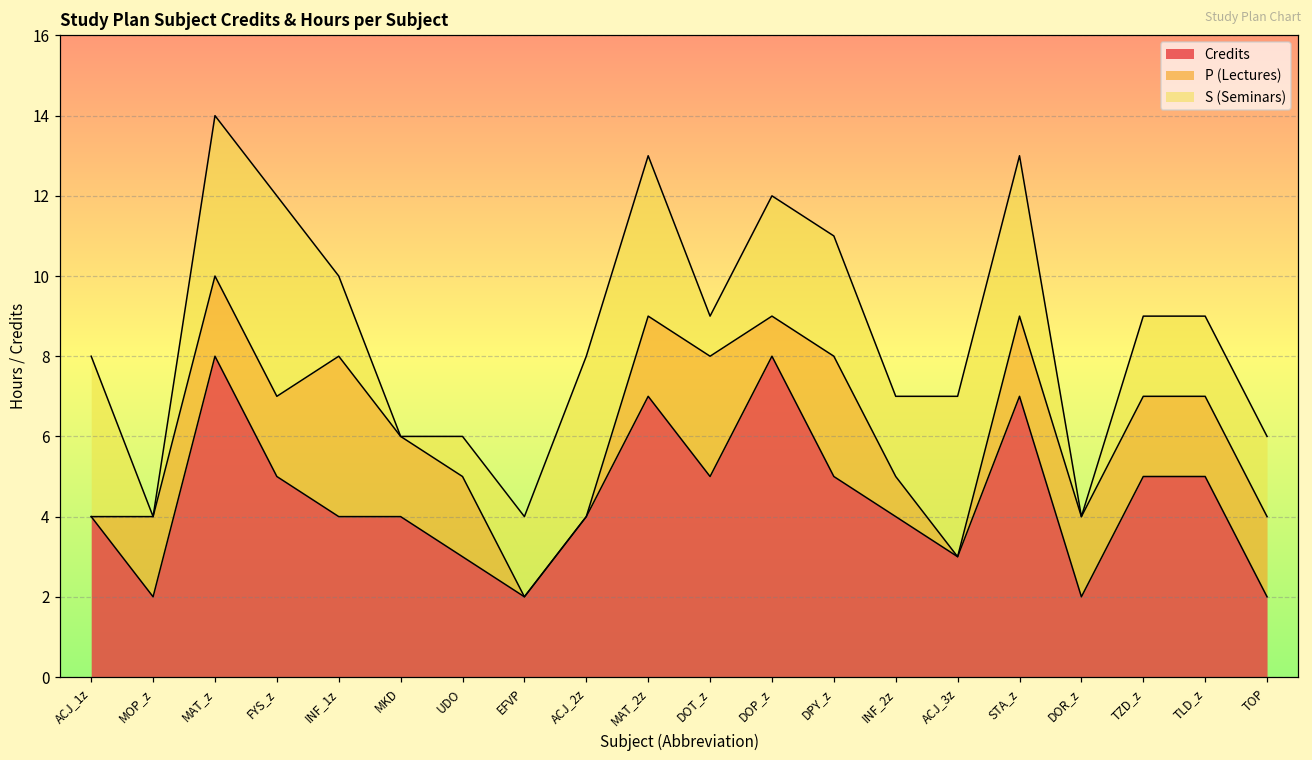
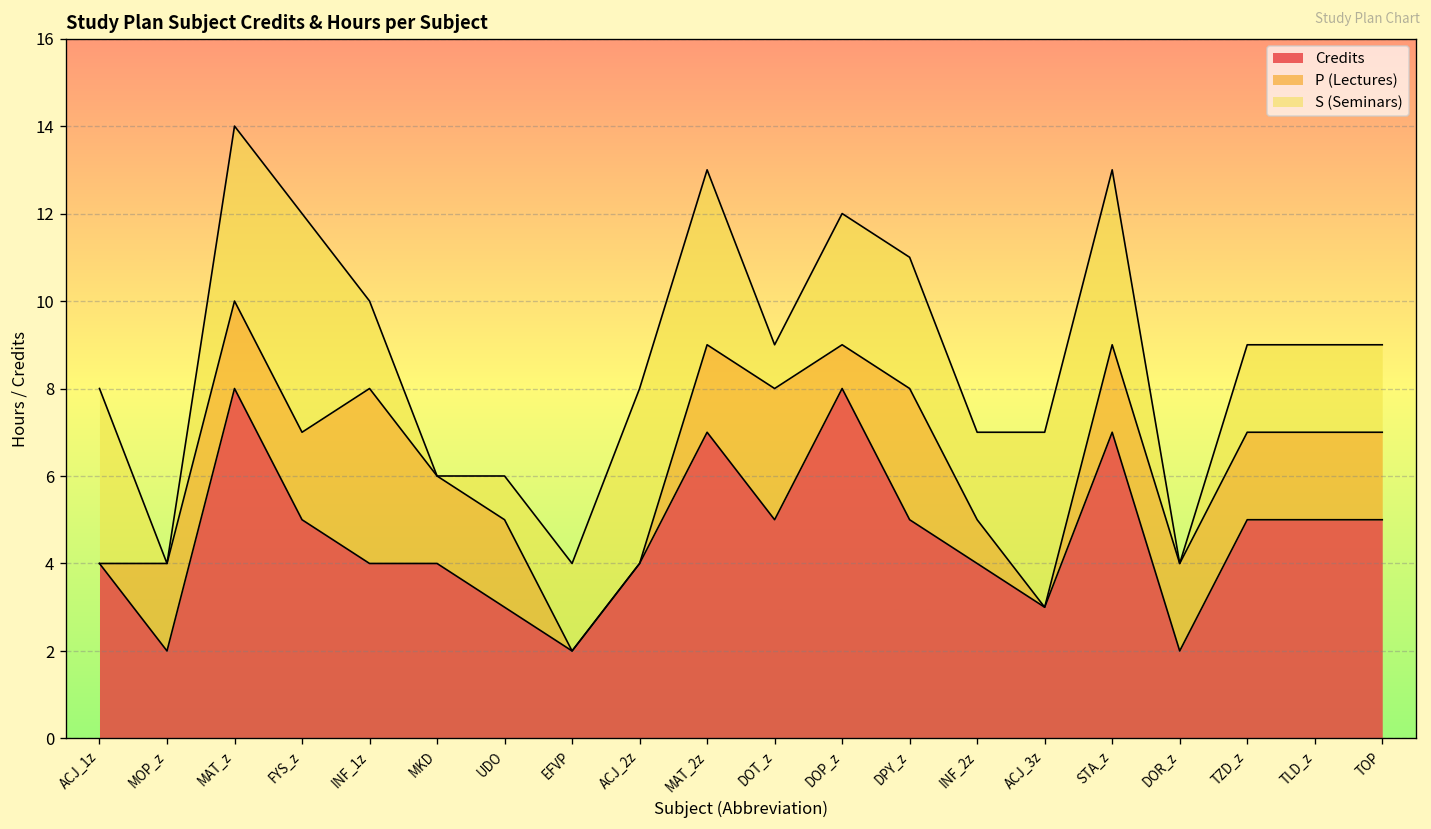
  {
    "Credits": {
      "MOP_z": 2,
      "MAT_z": 8,
      "FYS_z": 5,
      "INF_1z": 4,
      "MKD": 4,
      "UDO": 3,
      "MAT_2z": 7,
      "DOT_z": 5,
      "DOP_z": 8,
      "DPY_z": 5,
      "INF_2z": 4,
      "STA_z": 7,
      "DOR_z": 2,
      "TZD_z": 5,
      "TLD_z": 5,
-     "TOP": 2
+     "TOP": 5
    },
    "P (Lectures)": {
      "MAT_z": 2,
      "FYS_z": 2,
      "INF_1z": 4,
      "UDO": 2,
      "MAT_2z": 2,
      "DOT_z": 3,
      "DOP_z": 1,
      "DPY_z": 3,
      "INF_2z": 1,
      "STA_z": 2,
      "TZD_z": 2,
      "TLD_z": 2,
      "TOP": 2
    },
    "S (Seminars)": {
      "ACJ_1z": 4,
      "MAT_z": 4,
      "FYS_z": 5,
      "INF_1z": 2,
      "UDO": 1,
      "EFVP": 2,
      "ACJ_2z": 4,
      "MAT_2z": 4,
      "DOT_z": 1,
      "DOP_z": 3,
      "DPY_z": 3,
      "INF_2z": 2,
      "ACJ_3z": 4,
      "STA_z": 4,
      "TZD_z": 2,
      "TLD_z": 2,
      "TOP": 2
    }
  }
